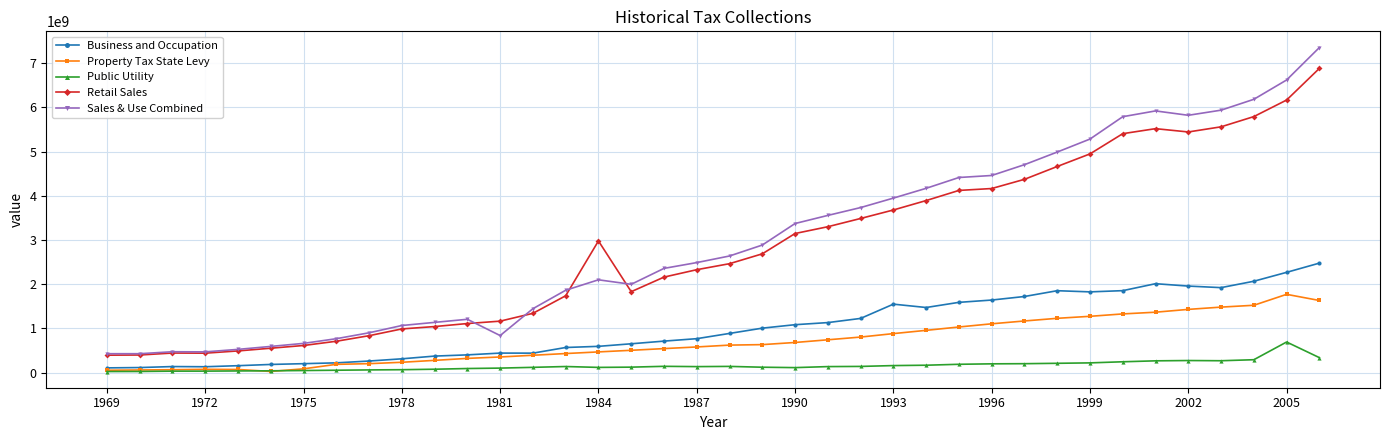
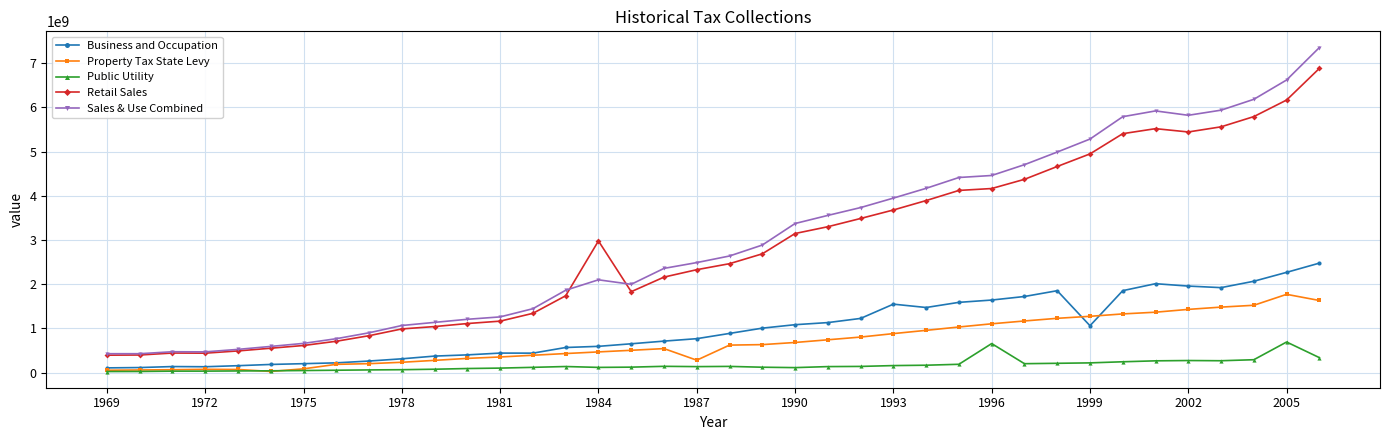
  {
    "Business and Occupation": {
      "1972": 100000000,
      "1975": 200000000,
      "1978": 300000000,
      "1981": 400000000,
      "1984": 600000000,
      "1987": 800000000,
      "1990": 1100000000,
      "1993": 1500000000,
      "1996": 1600000000,
-     "1999": 1800000000,
+     "1999": 1100000000,
      "2002": 2000000000,
      "2005": 2300000000
    },
    "Property Tax State Levy": {
      "1978": 200000000,
      "1981": 400000000,
      "1984": 500000000,
-     "1987": 600000000,
+     "1987": 300000000,
      "1990": 700000000,
      "1993": 900000000,
      "1996": 1100000000,
      "1999": 1300000000,
      "2002": 1400000000,
      "2005": 1800000000
    },
    "Public Utility": {
      "1978": 100000000,
      "1981": 100000000,
      "1984": 100000000,
      "1987": 100000000,
      "1990": 100000000,
      "1993": 200000000,
-     "1996": 200000000,
+     "1996": 700000000,
      "1999": 200000000,
      "2002": 300000000,
      "2005": 700000000
    },
    "Retail Sales": {
      "1978": 1000000000,
      "1981": 1200000000,
      "1984": 3000000000,
      "1987": 2300000000,
      "1990": 3100000000,
      "1993": 3700000000,
      "1996": 4200000000,
      "1999": 4900000000,
      "2002": 5400000000,
      "2005": 6200000000
    },
    "Sales & Use Combined": {
      "1978": 1100000000,
-     "1981": 800000000,
+     "1981": 1300000000,
      "1984": 2100000000,
      "1987": 2500000000,
      "1990": 3400000000,
      "1993": 3900000000,
      "1996": 4500000000,
      "1999": 5300000000,
      "2002": 5800000000,
      "2005": 6600000000
    }
  }
